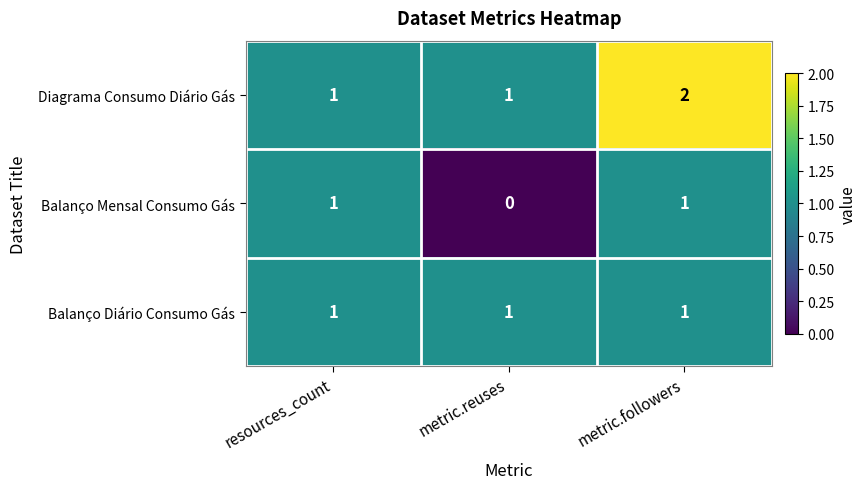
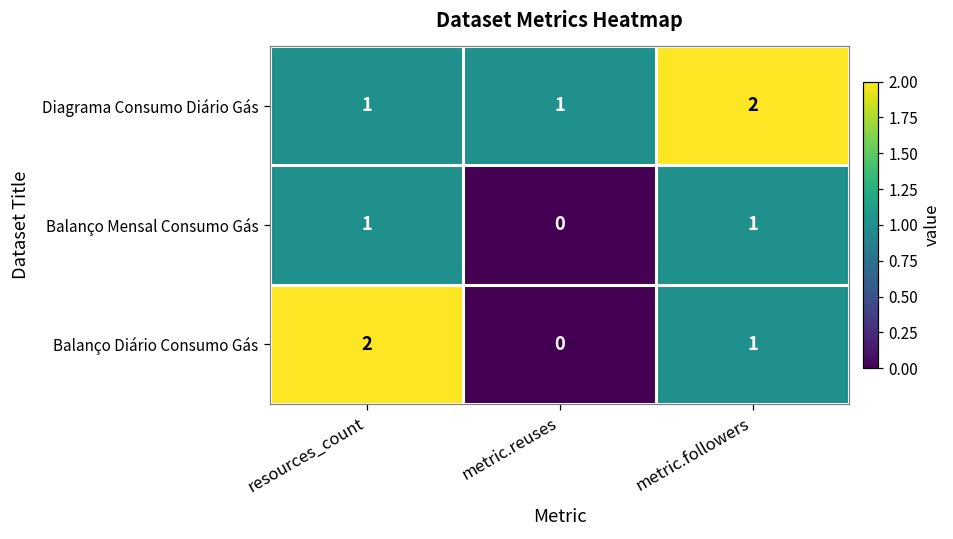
  {
    "Diagrama Consumo Diário Gás": {
      "resources_count": 1,
      "metric.reuses": 1,
      "metric.followers": 2
    },
    "Balanço Mensal Consumo Gás": {
      "resources_count": 1,
      "metric.reuses": 0,
      "metric.followers": 1
    },
    "Balanço Diário Consumo Gás": {
-     "resources_count": 1,
-     "metric.reuses": 1,
+     "resources_count": 2,
+     "metric.reuses": 0,
      "metric.followers": 1
    }
  }
